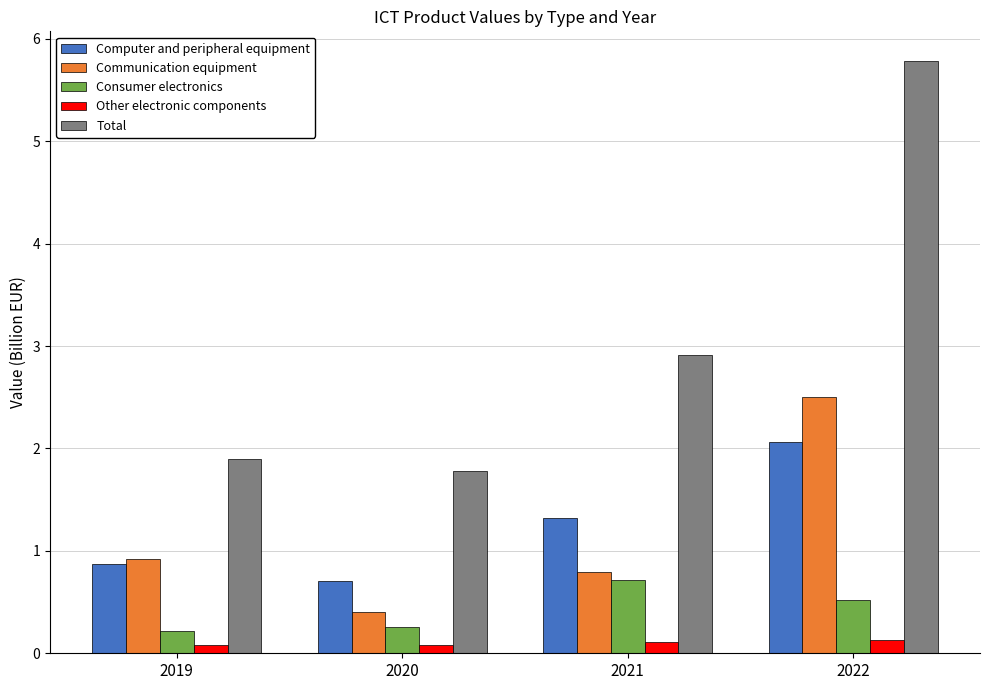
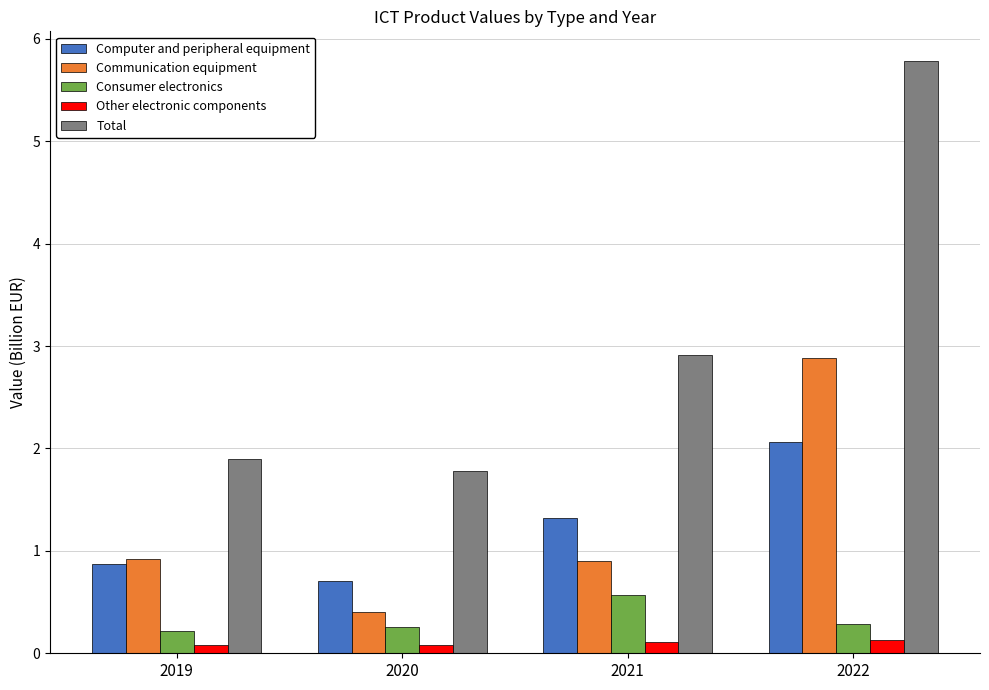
  {
    "Computer and peripheral equipment": {
      "2019": 0.88,
      "2020": 0.70,
      "2021": 1.33,
      "2022": 2.07
    },
    "Communication equipment": {
      "2019": 0.92,
      "2020": 0.41,
-     "2021": 0.80,
-     "2022": 2.50
+     "2021": 0.91,
+     "2022": 2.88
    },
    "Consumer electronics": {
      "2019": 0.22,
      "2020": 0.26,
-     "2021": 0.72,
-     "2022": 0.52
+     "2021": 0.57,
+     "2022": 0.29
    },
    "Other electronic components": {
      "2019": 0.08,
      "2020": 0.08,
      "2021": 0.11,
      "2022": 0.13
    },
    "Total": {
      "2019": 1.89,
      "2020": 1.78,
      "2021": 2.92,
      "2022": 5.78
    }
  }
